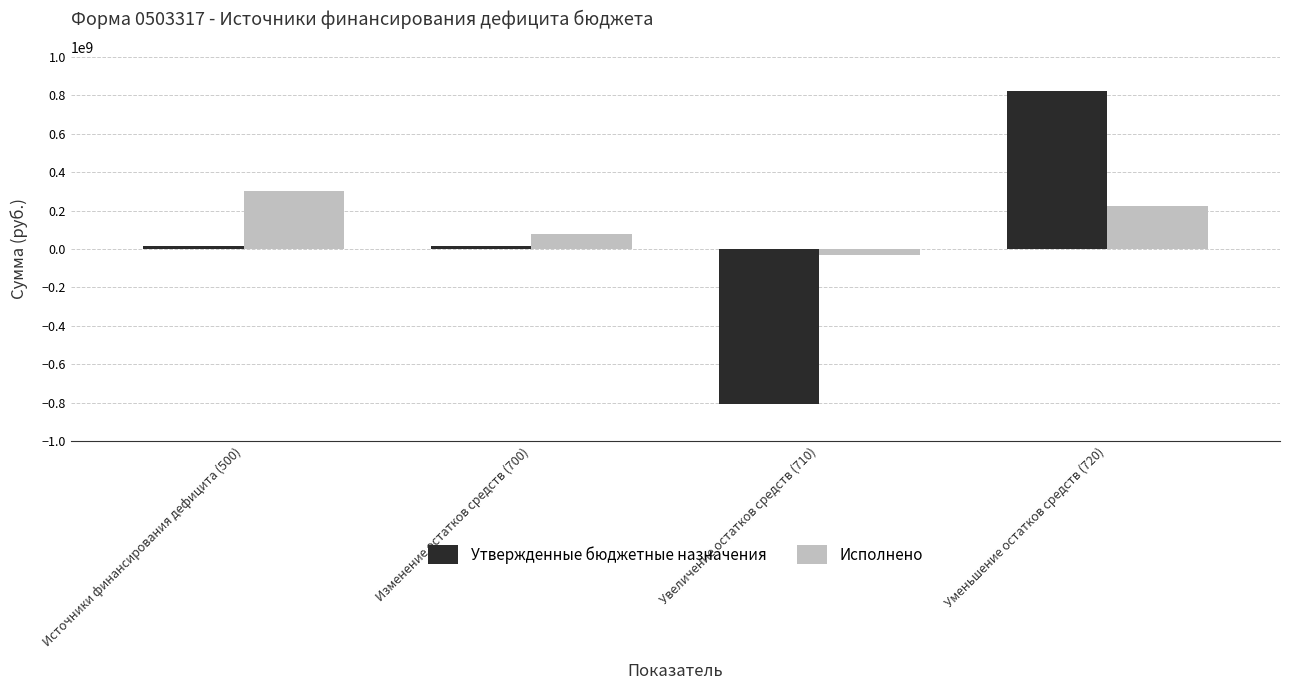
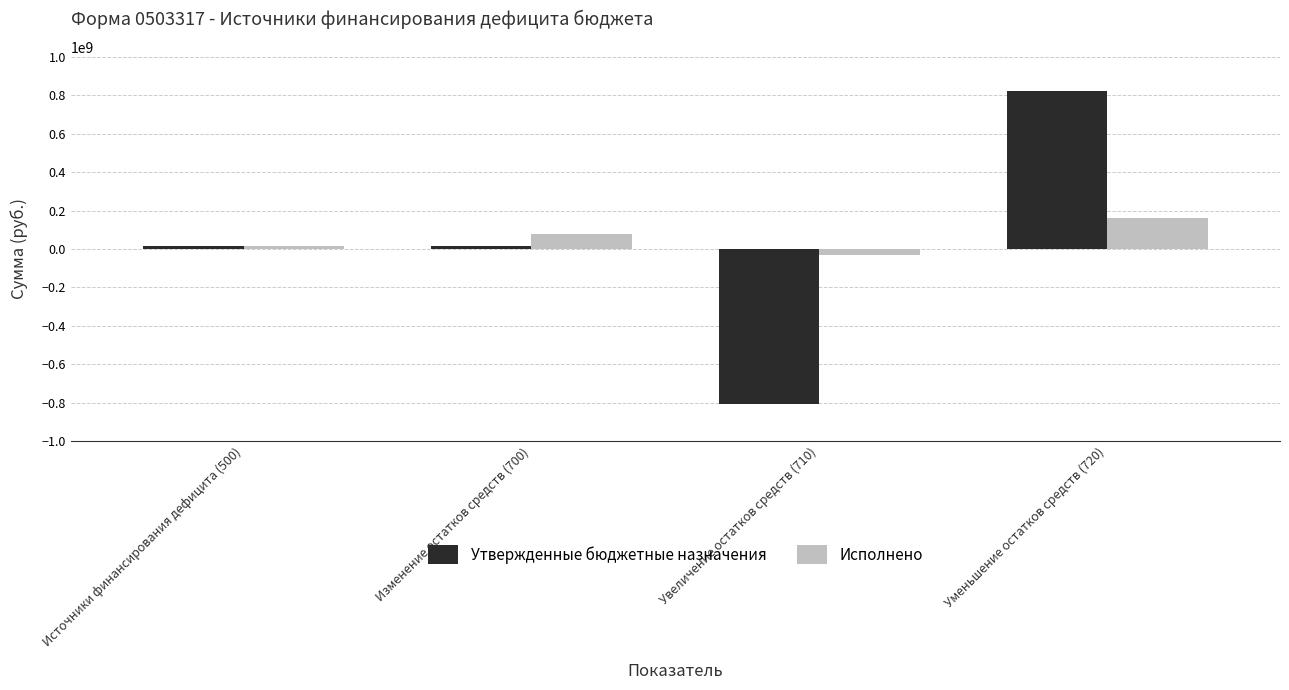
  {
    "Утвержденные бюджетные назначения": {
      "Источники финансирования дефицита (500)": 20000000,
      "Изменение остатков средств (700)": 20000000,
      "Увеличение остатков средств (710)": -810000000,
      "Уменьшение остатков средств (720)": 820000000
    },
    "Исполнено": {
-     "Источники финансирования дефицита (500)": 300000000,
+     "Источники финансирования дефицита (500)": 20000000,
      "Изменение остатков средств (700)": 80000000,
      "Увеличение остатков средств (710)": -30000000,
-     "Уменьшение остатков средств (720)": 230000000
+     "Уменьшение остатков средств (720)": 160000000
    }
  }
